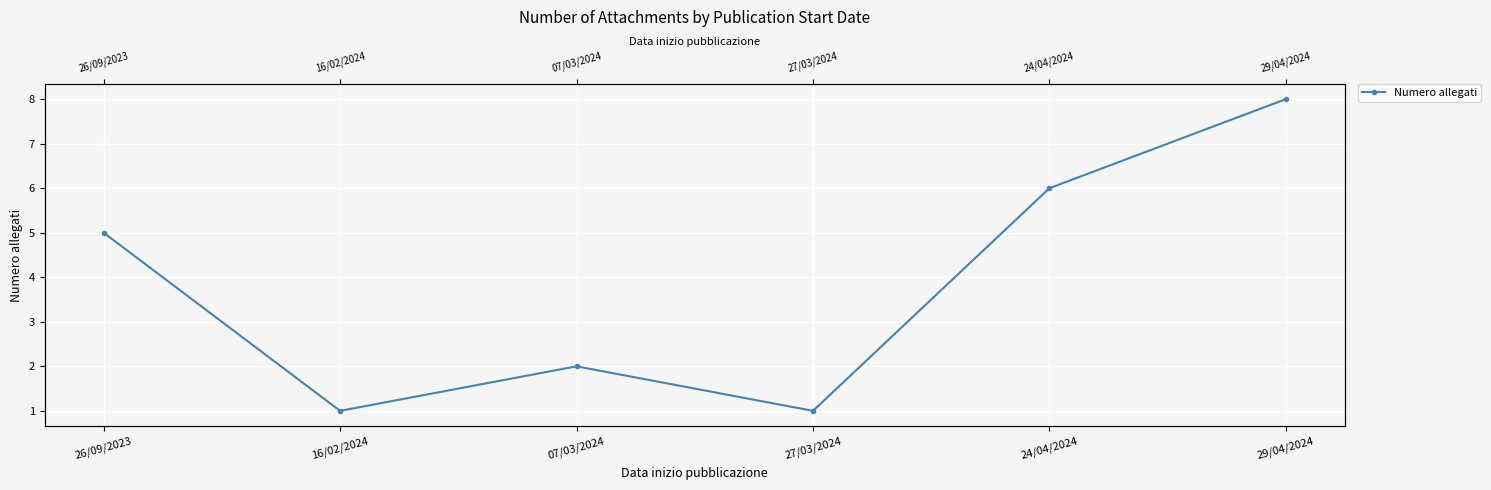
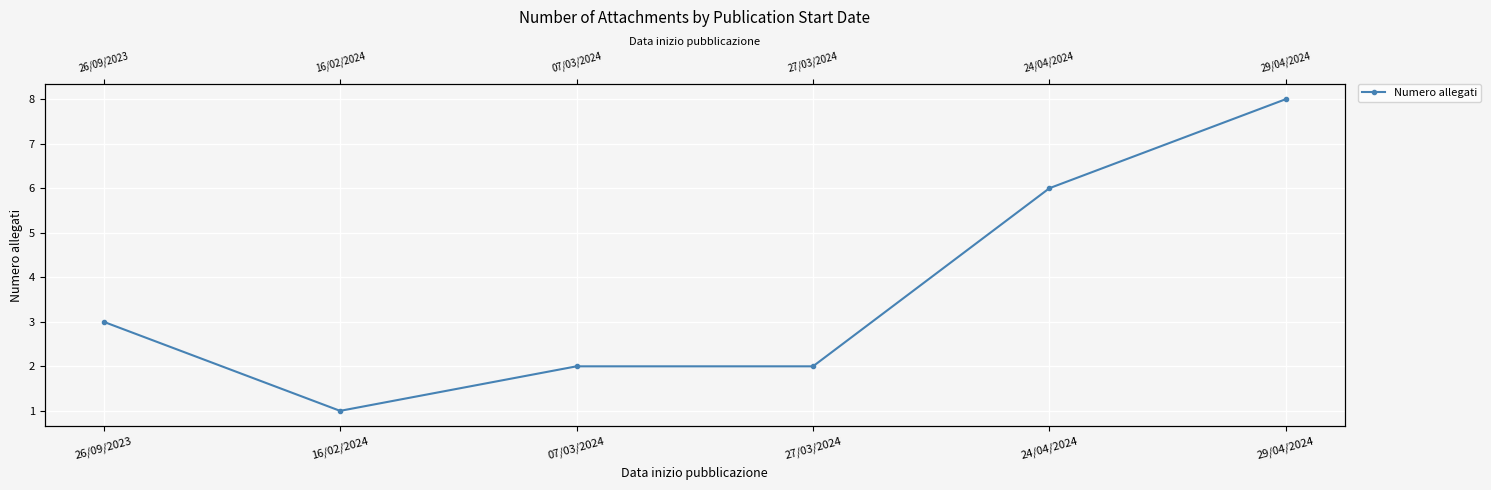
  {
-   "26/09/2023": 5,
+   "26/09/2023": 3,
    "16/02/2024": 1,
    "07/03/2024": 2,
-   "27/03/2024": 1,
+   "27/03/2024": 2,
    "24/04/2024": 6,
    "29/04/2024": 8
  }
